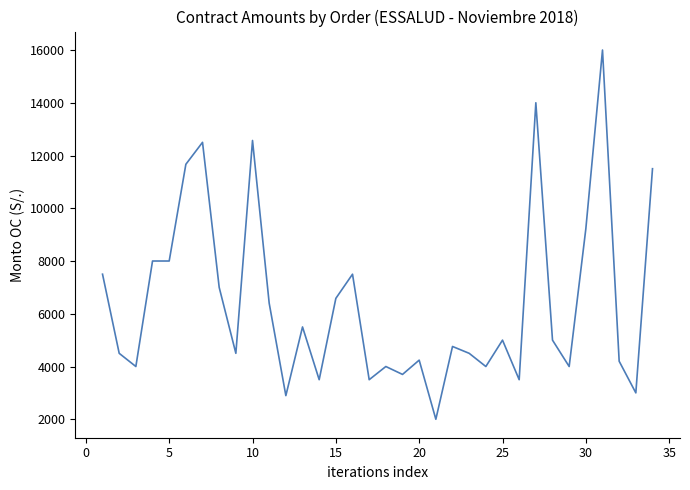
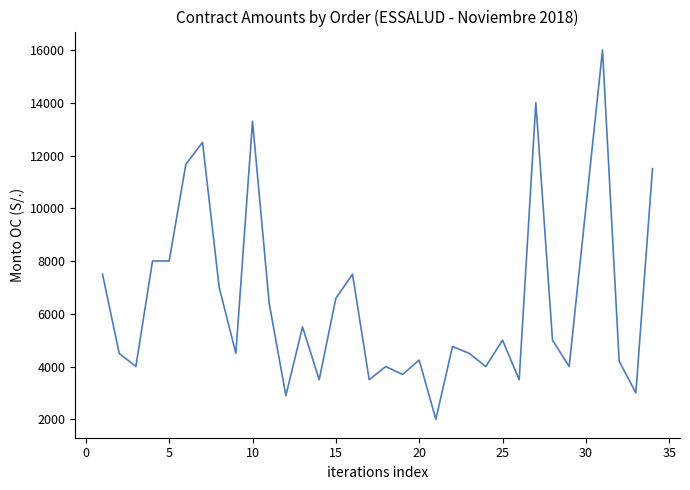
  {
    "5": 8000,
-   "10": 12600,
+   "10": 13300,
    "15": 6600,
    "20": 4200,
    "25": 5000,
-   "30": 9200
+   "30": 10000
  }
